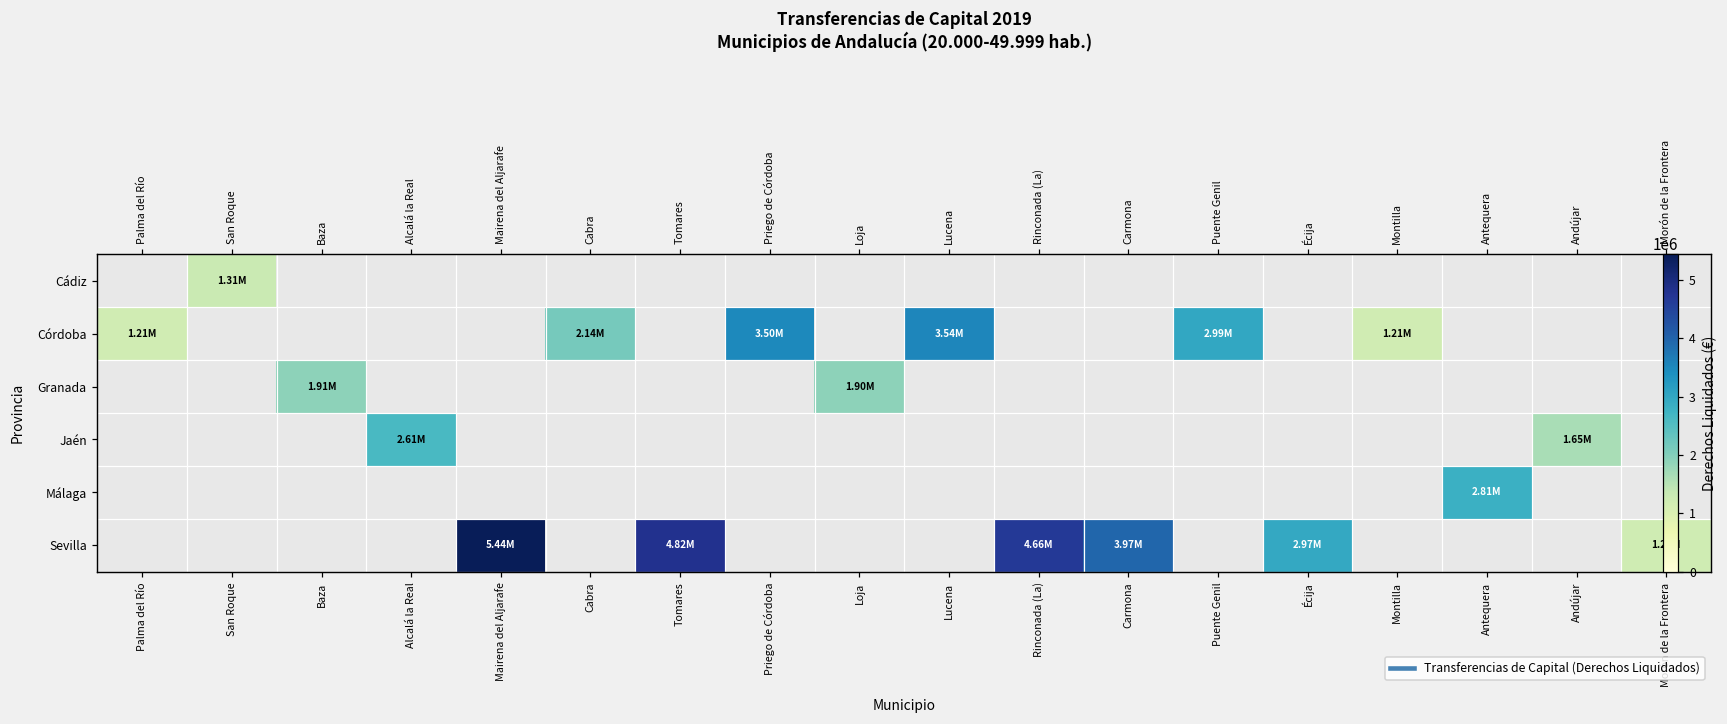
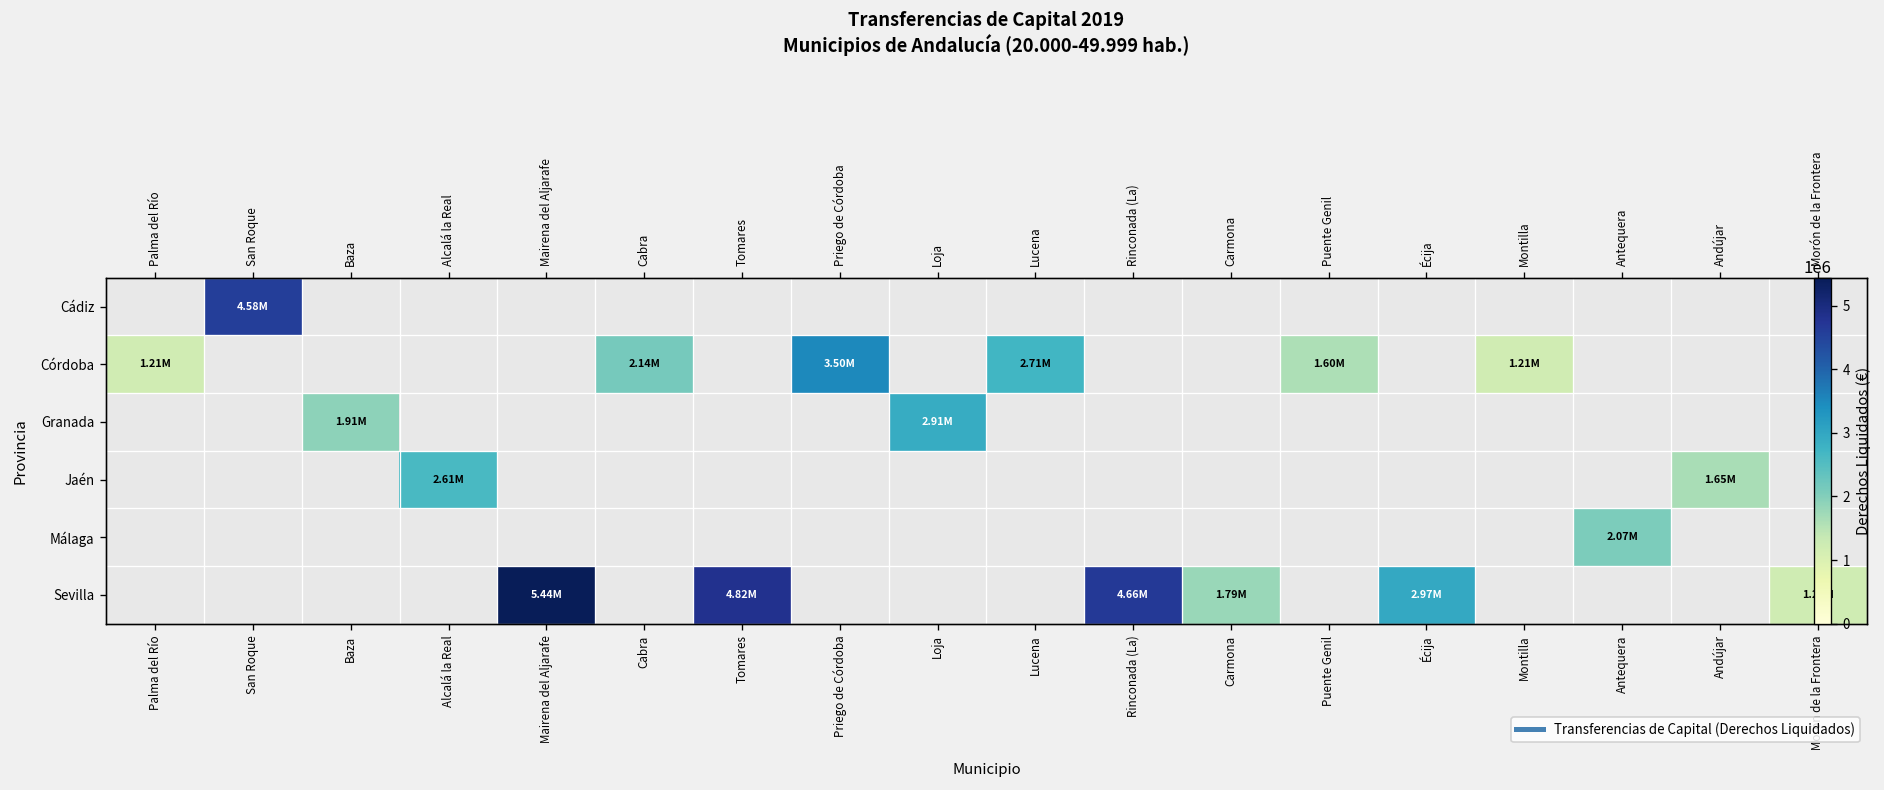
  {
    "Cádiz": {
-     "San Roque": "1.31M"
+     "San Roque": "4.58M"
    },
    "Córdoba": {
      "Palma del Río": "1.21M",
      "Cabra": "2.14M",
      "Priego de Córdoba": "3.50M",
-     "Lucena": "3.54M",
-     "Puente Genil": "2.99M",
+     "Lucena": "2.71M",
+     "Puente Genil": "1.60M",
      "Montilla": "1.21M"
    },
    "Granada": {
      "Baza": "1.91M",
-     "Loja": "1.90M"
+     "Loja": "2.91M"
    },
    "Jaén": {
      "Alcalá la Real": "2.61M",
      "Andújar": "1.65M"
    },
    "Málaga": {
-     "Antequera": "2.81M"
+     "Antequera": "2.07M"
    },
    "Sevilla": {
      "Mairena del Aljarafe": "5.44M",
      "Tomares": "4.82M",
      "Rinconada (La)": "4.66M",
-     "Carmona": "3.97M",
+     "Carmona": "1.79M",
      "Écija": "2.97M",
      "Morón de la Frontera": "1.23M"
    }
  }
